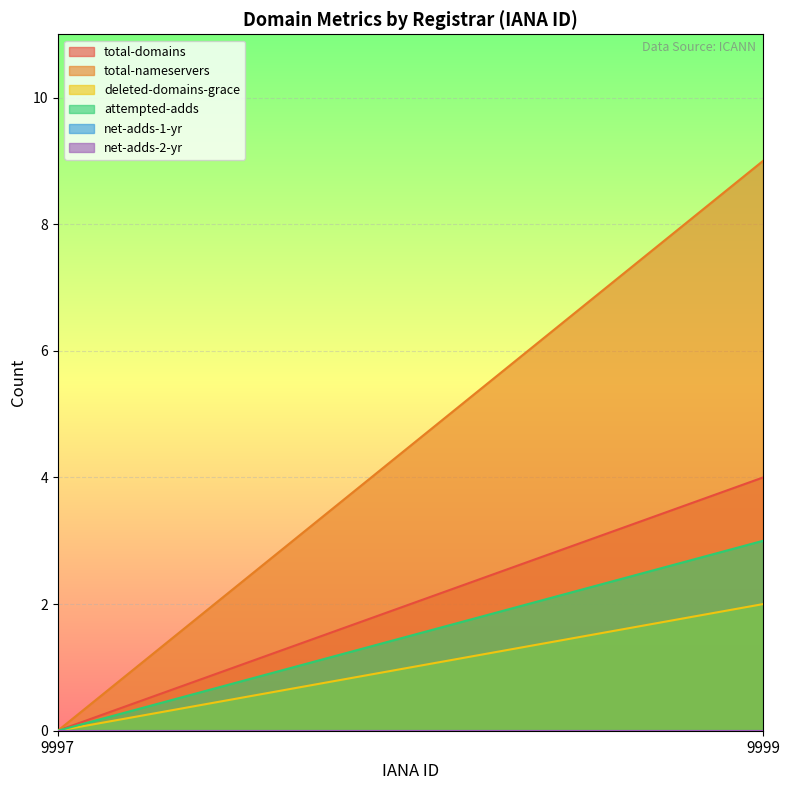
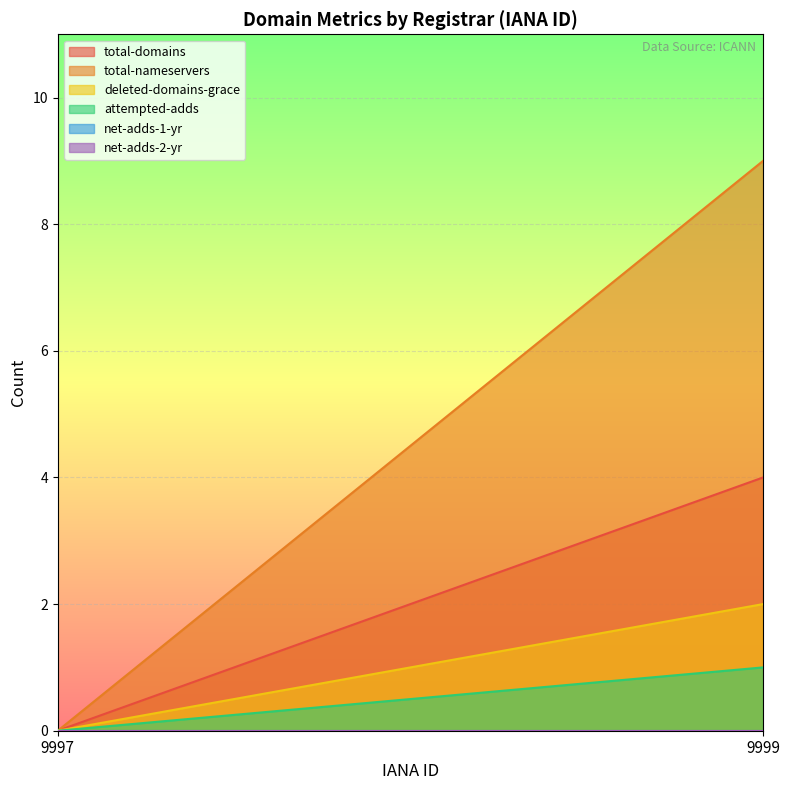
  {
    "deleted-domains-grace": {
      "9999": 2
    },
    "attempted-adds": {
-     "9999": 3
+     "9999": 1
    },
    "net-adds-2-yr": {
      "9999": 0
    }
  }
